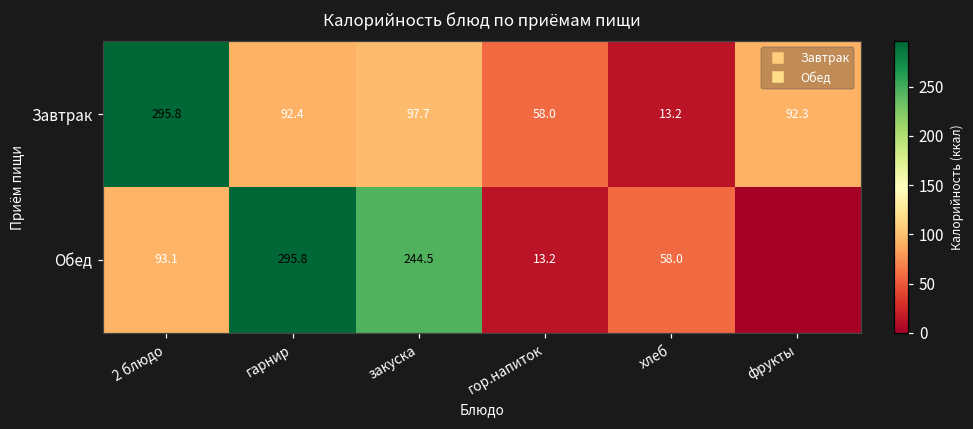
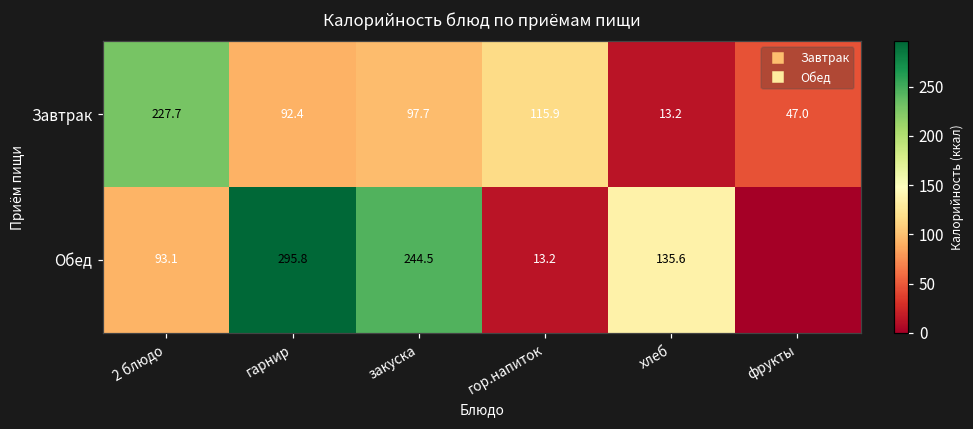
  {
    "Завтрак": {
-     "2 блюдо": 295.8,
+     "2 блюдо": 227.7,
      "гарнир": 92.4,
      "закуска": 97.7,
-     "гор.напиток": 58.0,
+     "гор.напиток": 115.9,
      "хлеб": 13.2,
-     "фрукты": 92.3
+     "фрукты": 47.0
    },
    "Обед": {
      "2 блюдо": 93.1,
      "гарнир": 295.8,
      "закуска": 244.5,
      "гор.напиток": 13.2,
-     "хлеб": 58.0
+     "хлеб": 135.6
    }
  }
